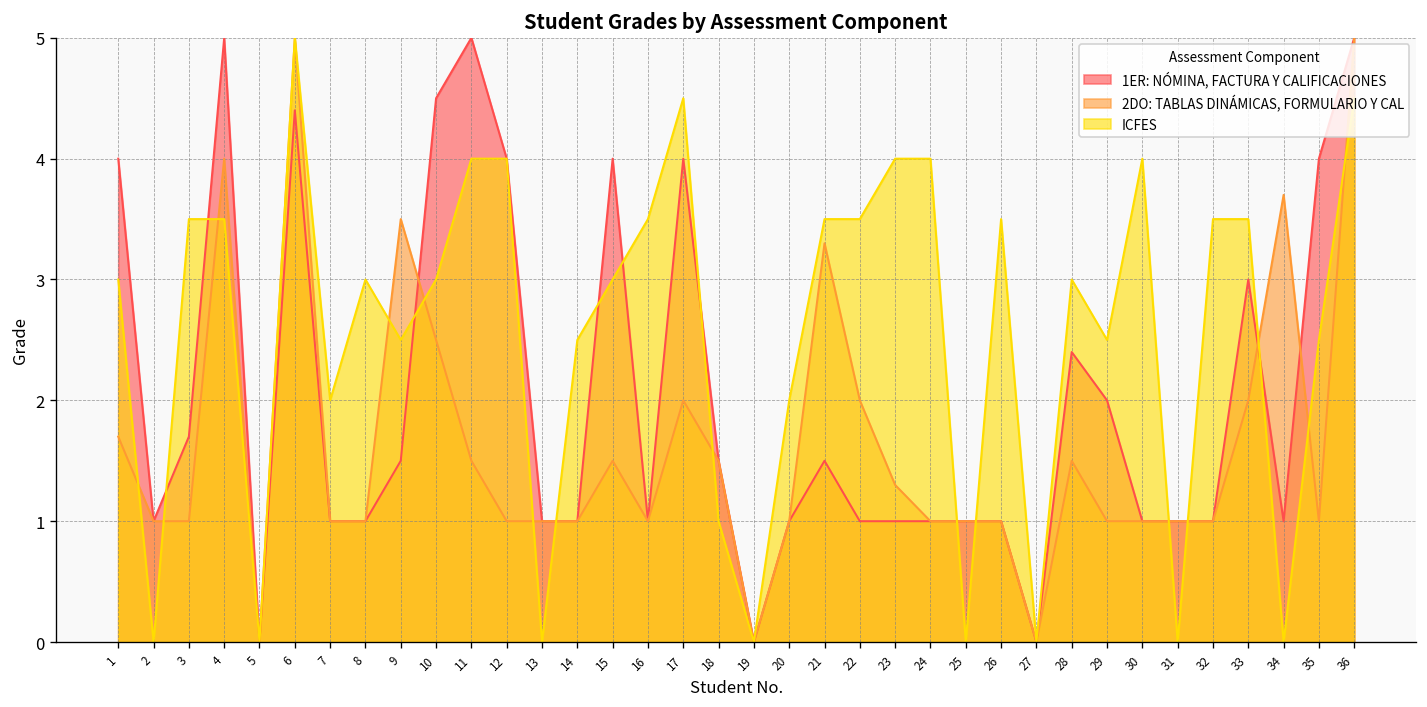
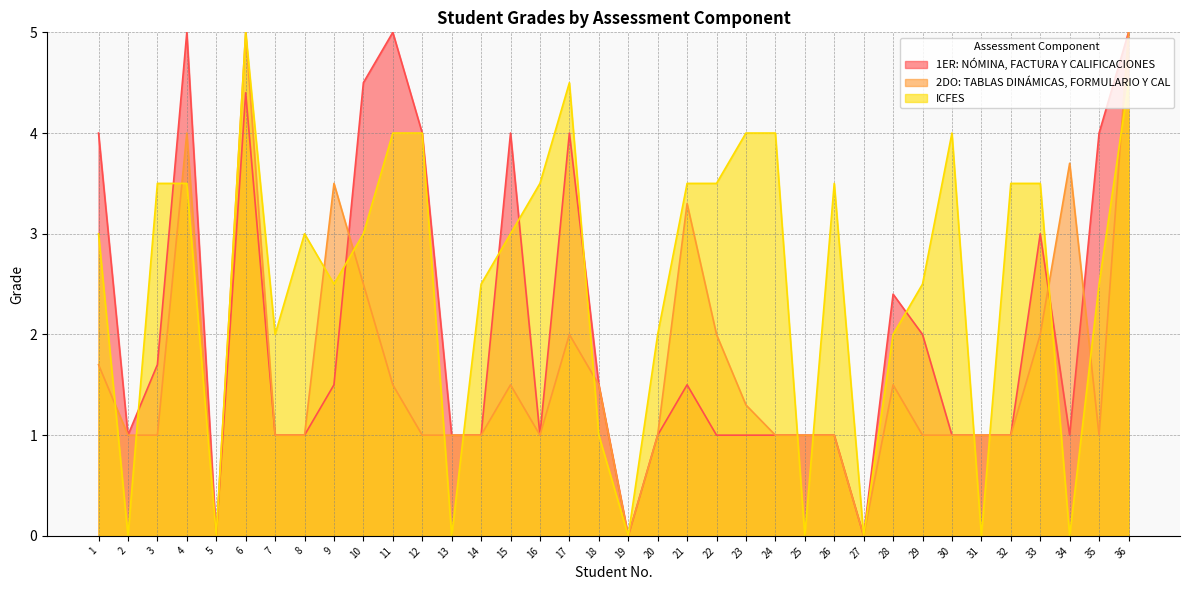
  {
    "1ER: NÓMINA, FACTURA Y CALIFICACIONES": {
      "1": 4,
      "3": 1.70,
      "4": 5,
      "6": 4.40,
      "9": 1.50,
      "10": 4.50,
      "11": 5,
      "15": 4,
      "17": 4,
      "21": 1.50,
      "22": 1,
      "23": 1,
      "28": 2.40,
      "29": 2,
      "33": 3,
      "34": 1,
      "35": 4
    },
    "2DO: TABLAS DINÁMICAS, FORMULARIO Y CAL": {
      "1": 1.70,
      "3": 1,
      "4": 4,
      "9": 3.50,
      "10": 2.50,
      "11": 1.50,
      "12": 1,
      "15": 1.50,
      "17": 2,
      "21": 3.30,
      "22": 2,
      "23": 1.30,
      "28": 1.50,
      "29": 1,
      "33": 2,
      "34": 3.70,
      "35": 1
    },
    "ICFES": {
      "1": 3,
      "2": 0,
      "3": 3.50,
      "4": 3.50,
      "7": 2,
      "8": 3,
      "9": 2.50,
      "10": 3,
      "11": 4,
      "13": 0,
      "14": 2.50,
      "15": 3,
      "16": 3.50,
      "17": 4.50,
      "18": 1,
      "20": 2,
      "21": 3.50,
      "22": 3.50,
      "23": 4,
      "24": 4,
      "25": 0,
      "26": 3.50,
-     "28": 3,
+     "28": 2,
      "29": 2.50,
      "30": 4,
      "31": 0,
      "32": 3.50,
      "33": 3.50,
      "34": 0,
      "35": 2.50
    }
  }
